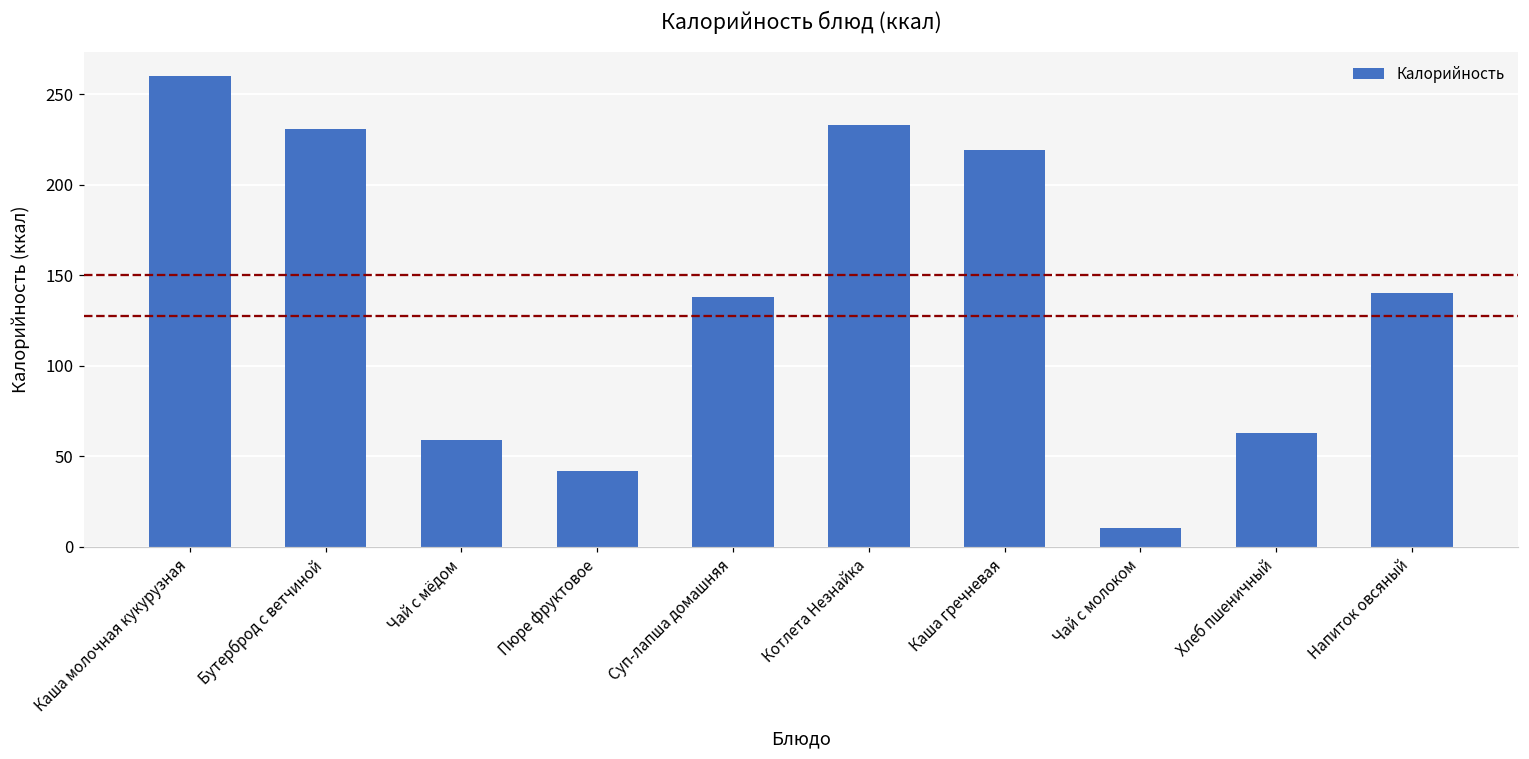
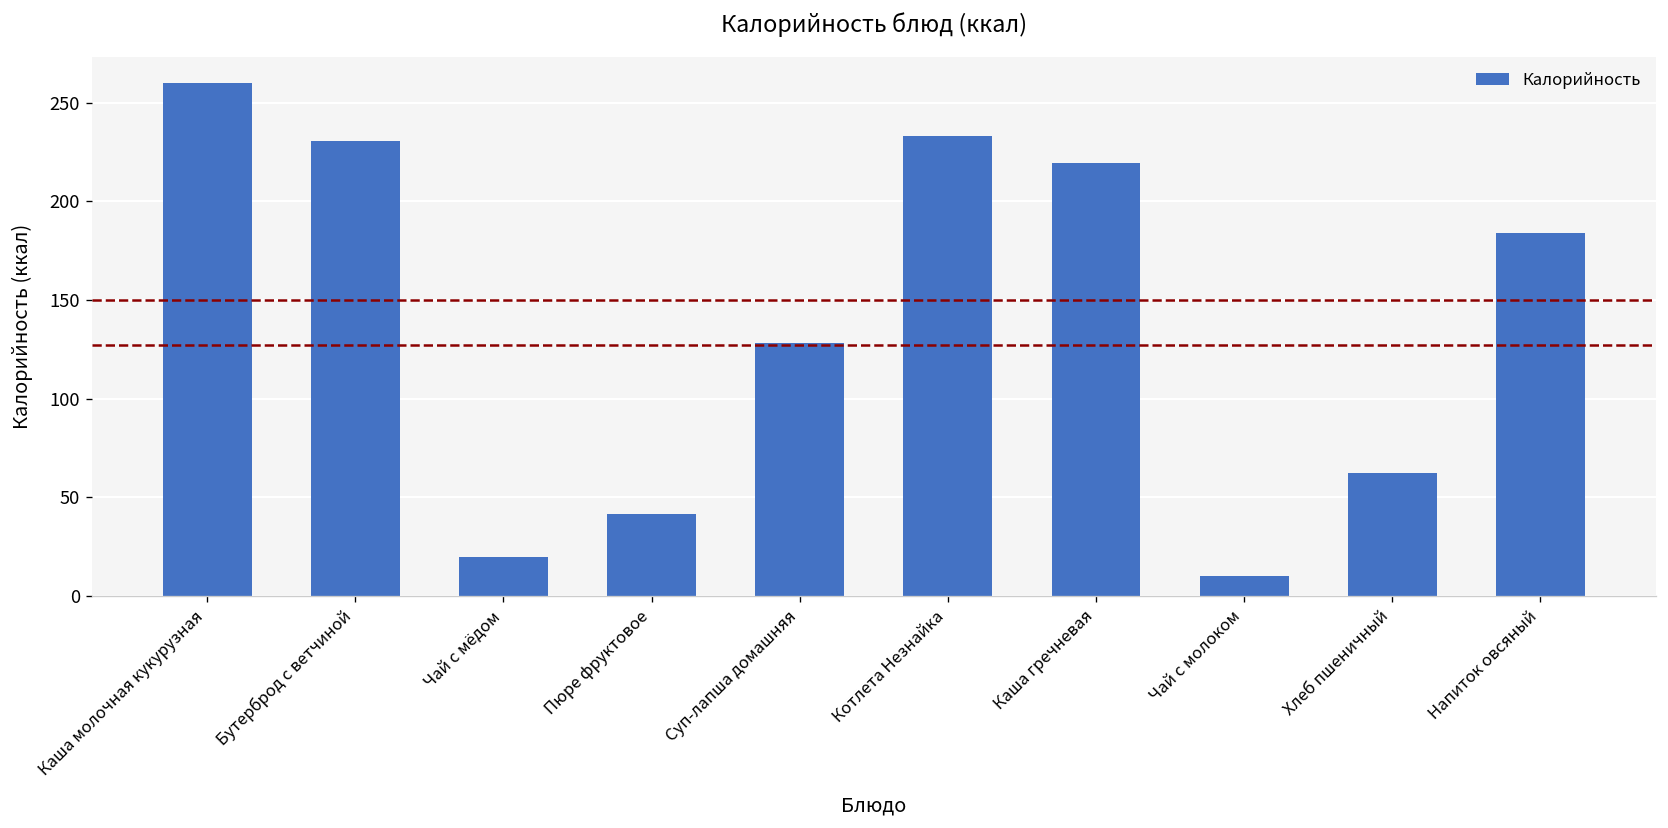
  {
    "Каша молочная кукурузная": 260,
    "Бутерброд с ветчиной": 231,
-   "Чай с мёдом": 59,
+   "Чай с мёдом": 20,
    "Пюре фруктовое": 42,
-   "Суп-лапша домашняя": 138,
+   "Суп-лапша домашняя": 128,
    "Котлета Незнайка": 233,
    "Каша гречневая": 219,
    "Чай с молоком": 10,
    "Хлеб пшеничный": 63,
-   "Напиток овсяный": 140
+   "Напиток овсяный": 184
  }
